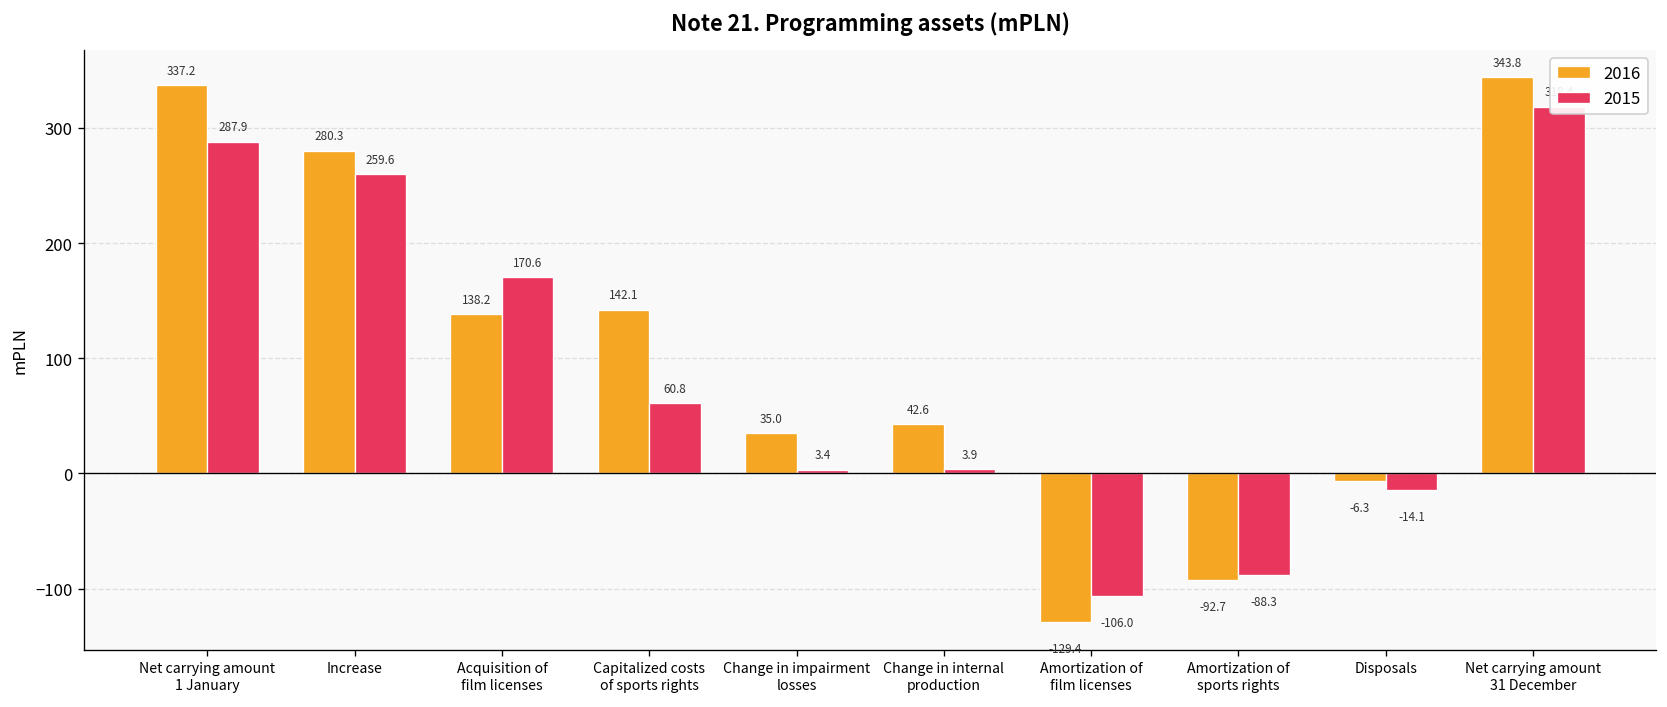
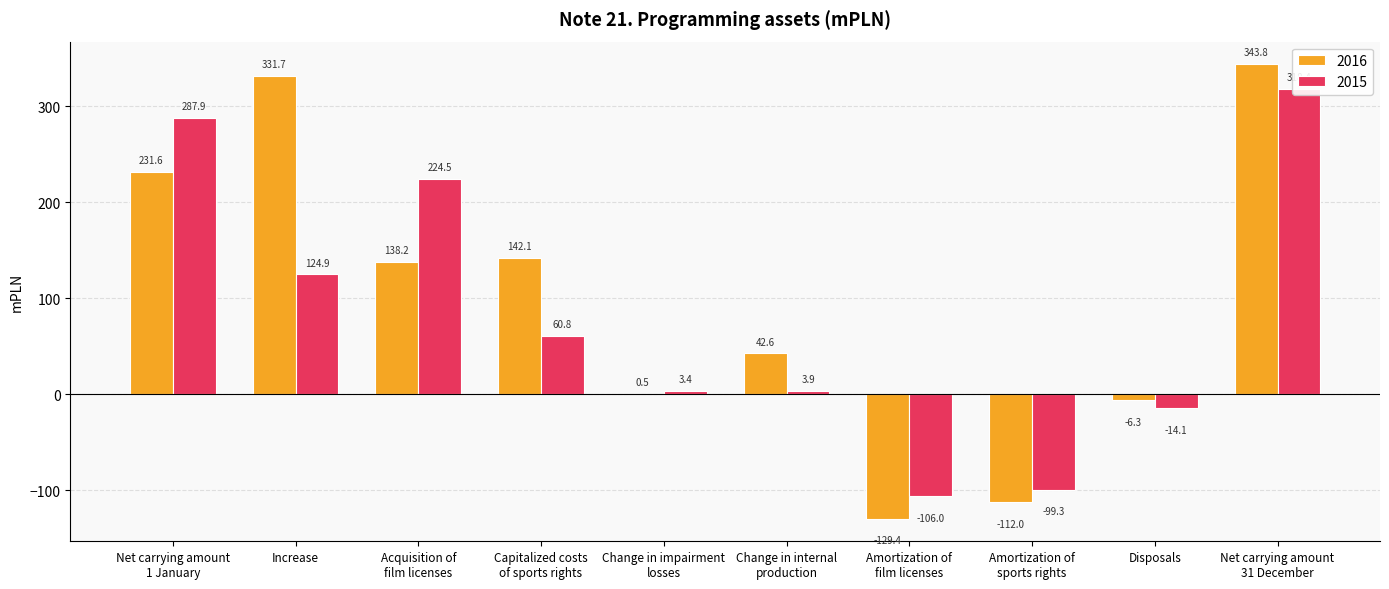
  {
    "2016": {
-     "Net carrying amount 1 January": 337.2,
-     "Increase": 280.3,
+     "Net carrying amount 1 January": 231.6,
+     "Increase": 331.7,
      "Acquisition of film licenses": 138.2,
      "Capitalized costs of sports rights": 142.1,
-     "Change in impairment losses": 35.0,
+     "Change in impairment losses": 0.5,
      "Change in internal production": 42.6,
      "Amortization of film licenses": -129.4,
-     "Amortization of sports rights": -92.7,
+     "Amortization of sports rights": -112.0,
      "Disposals": -6.3,
      "Net carrying amount 31 December": 343.8
    },
    "2015": {
      "Net carrying amount 1 January": 287.9,
-     "Increase": 259.6,
-     "Acquisition of film licenses": 170.6,
+     "Increase": 124.9,
+     "Acquisition of film licenses": 224.5,
      "Capitalized costs of sports rights": 60.8,
      "Change in impairment losses": 3.4,
      "Change in internal production": 3.9,
      "Amortization of film licenses": -106.0,
-     "Amortization of sports rights": -88.3,
+     "Amortization of sports rights": -99.3,
      "Disposals": -14.1
    }
  }
